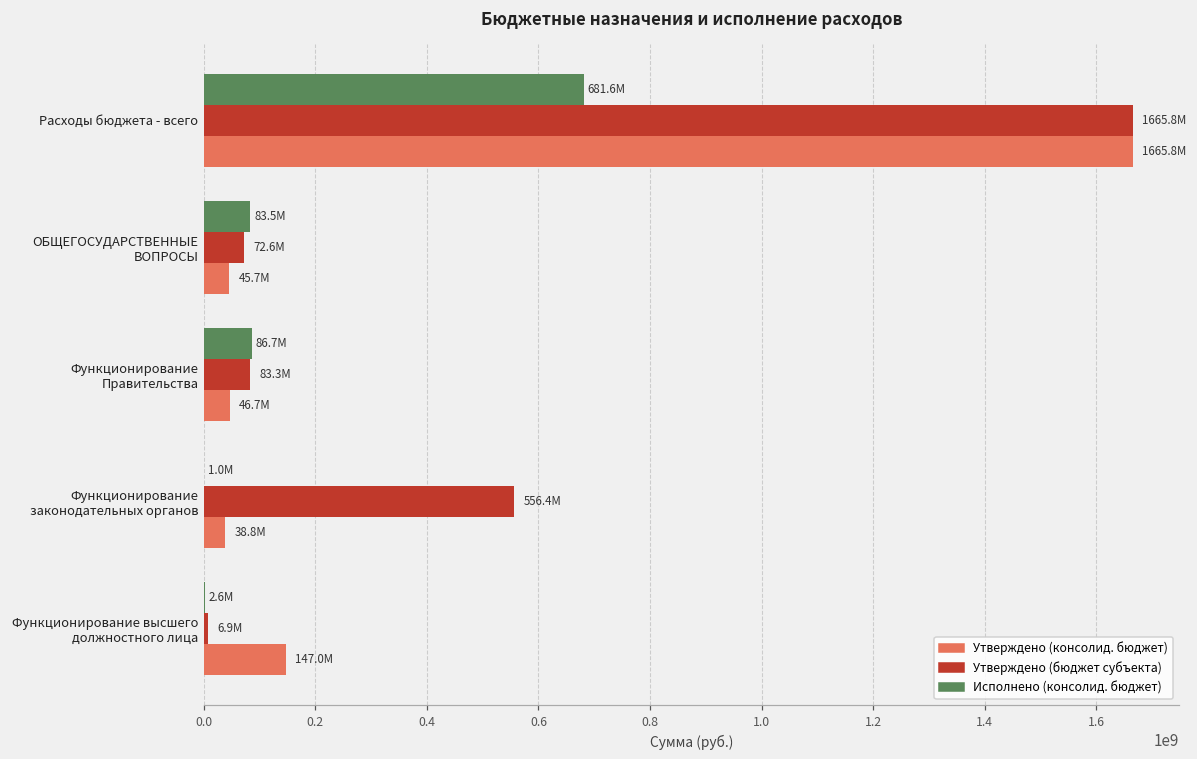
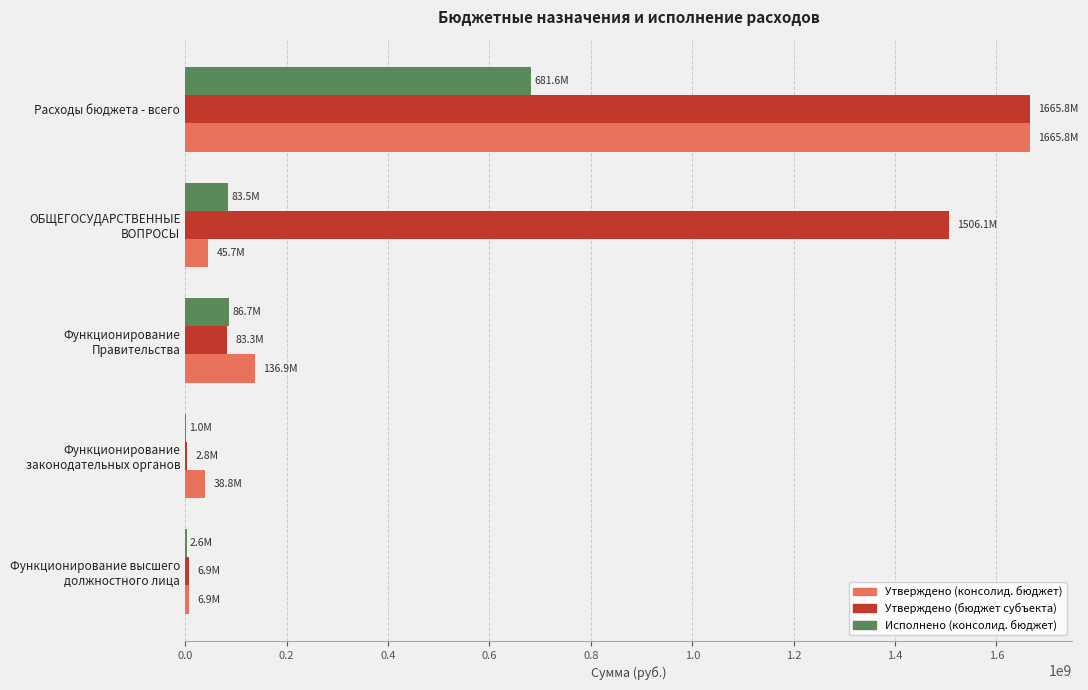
  {
    "Утверждено (консолид. бюджет)": {
      "Расходы бюджета - всего": "1665.8M",
      "ОБЩЕГОСУДАРСТВЕННЫЕ ВОПРОСЫ": "45.7M",
-     "Функционирование Правительства": "46.7M",
+     "Функционирование Правительства": "136.9M",
      "Функционирование законодательных органов": "38.8M",
-     "Функционирование высшего должностного лица": "147.0M"
+     "Функционирование высшего должностного лица": "6.9M"
    },
    "Утверждено (бюджет субъекта)": {
      "Расходы бюджета - всего": "1665.8M",
-     "ОБЩЕГОСУДАРСТВЕННЫЕ ВОПРОСЫ": "72.6M",
+     "ОБЩЕГОСУДАРСТВЕННЫЕ ВОПРОСЫ": "1506.1M",
      "Функционирование Правительства": "83.3M",
-     "Функционирование законодательных органов": "556.4M",
+     "Функционирование законодательных органов": "2.8M",
      "Функционирование высшего должностного лица": "6.9M"
    },
    "Исполнено (консолид. бюджет)": {
      "Расходы бюджета - всего": "681.6M",
      "ОБЩЕГОСУДАРСТВЕННЫЕ ВОПРОСЫ": "83.5M",
      "Функционирование Правительства": "86.7M",
      "Функционирование законодательных органов": "1.0M",
      "Функционирование высшего должностного лица": "2.6M"
    }
  }
